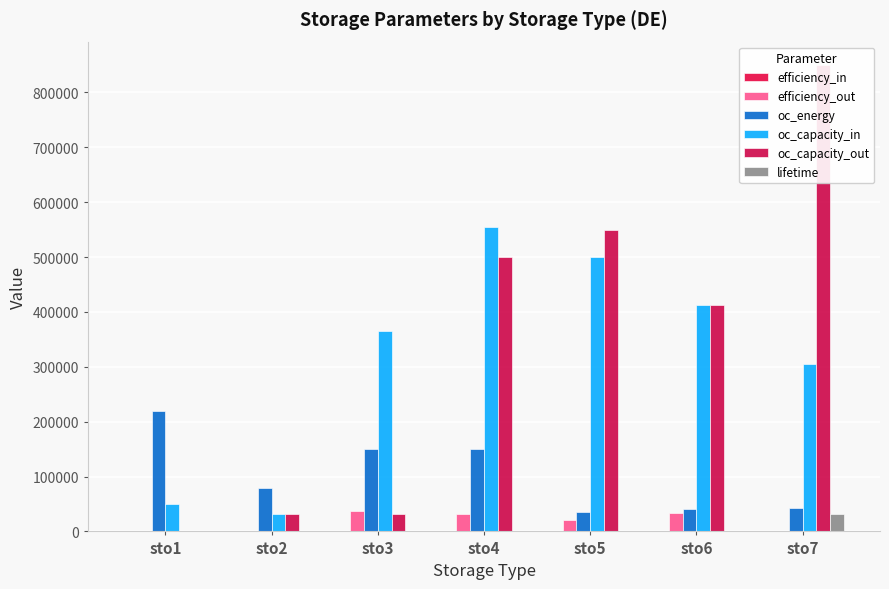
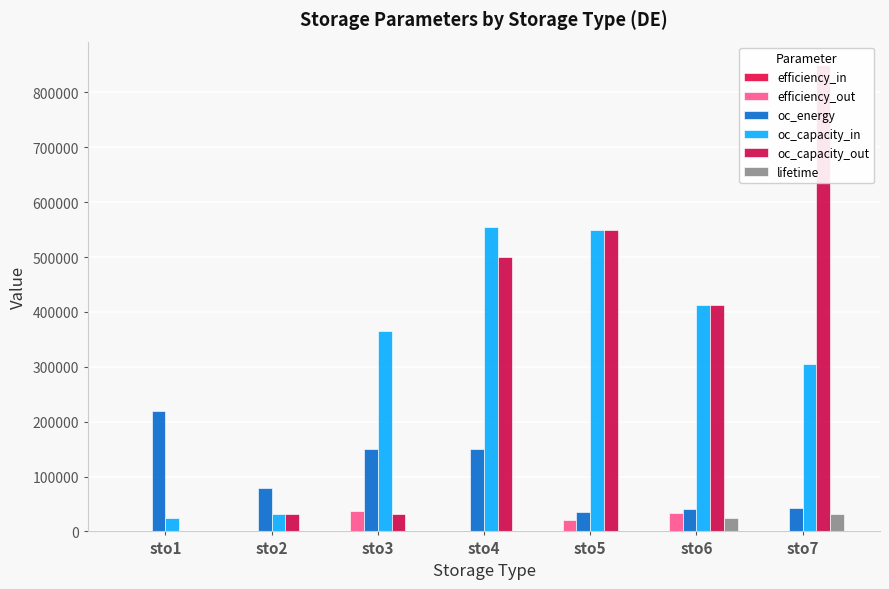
  {
    "efficiency_out": {
      "sto3": 40000,
-     "sto4": 30000,
+     "sto4": 0,
      "sto5": 20000,
      "sto6": 30000
    },
    "oc_energy": {
      "sto1": 220000,
      "sto2": 80000,
      "sto3": 150000,
      "sto4": 150000,
      "sto5": 40000,
      "sto6": 40000,
      "sto7": 40000
    },
    "oc_capacity_in": {
-     "sto1": 50000,
+     "sto1": 20000,
      "sto2": 30000,
      "sto3": 360000,
      "sto4": 550000,
-     "sto5": 500000,
+     "sto5": 550000,
      "sto6": 410000,
      "sto7": 310000
    },
    "lifetime": {
-     "sto6": 0,
+     "sto6": 20000,
      "sto7": 30000
    }
  }
